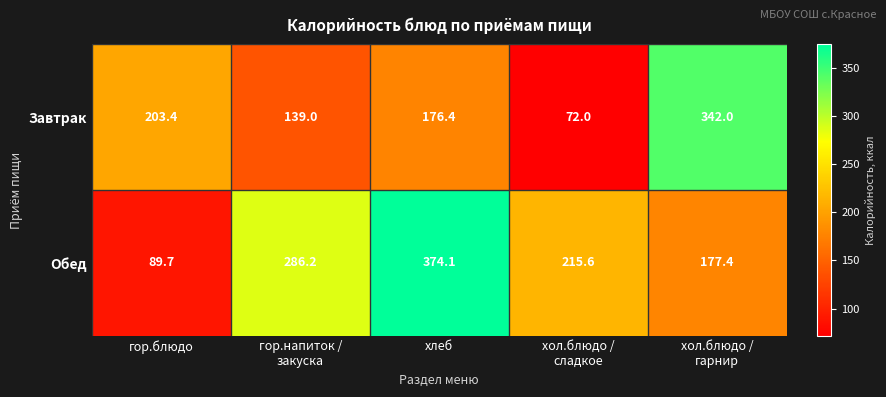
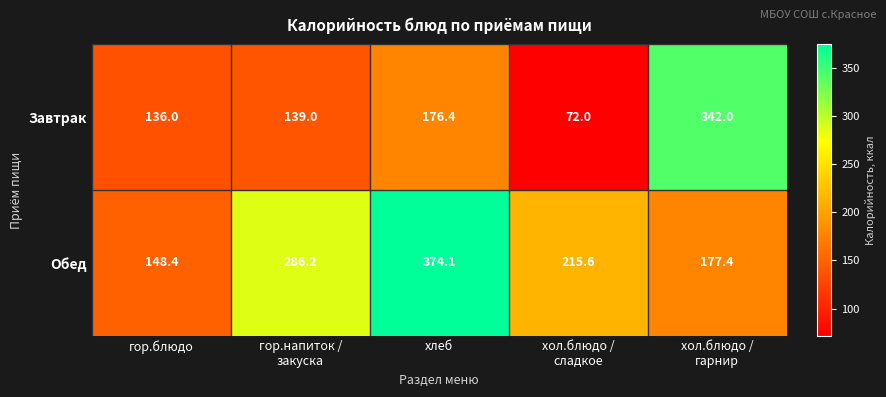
  {
    "Завтрак": {
-     "гор.блюдо": 203.4,
+     "гор.блюдо": 136.0,
      "гор.напиток / закуска": 139.0,
      "хлеб": 176.4,
      "хол.блюдо / сладкое": 72.0,
      "хол.блюдо / гарнир": 342.0
    },
    "Обед": {
-     "гор.блюдо": 89.7,
+     "гор.блюдо": 148.4,
      "гор.напиток / закуска": 286.2,
      "хлеб": 374.1,
      "хол.блюдо / сладкое": 215.6,
      "хол.блюдо / гарнир": 177.4
    }
  }
